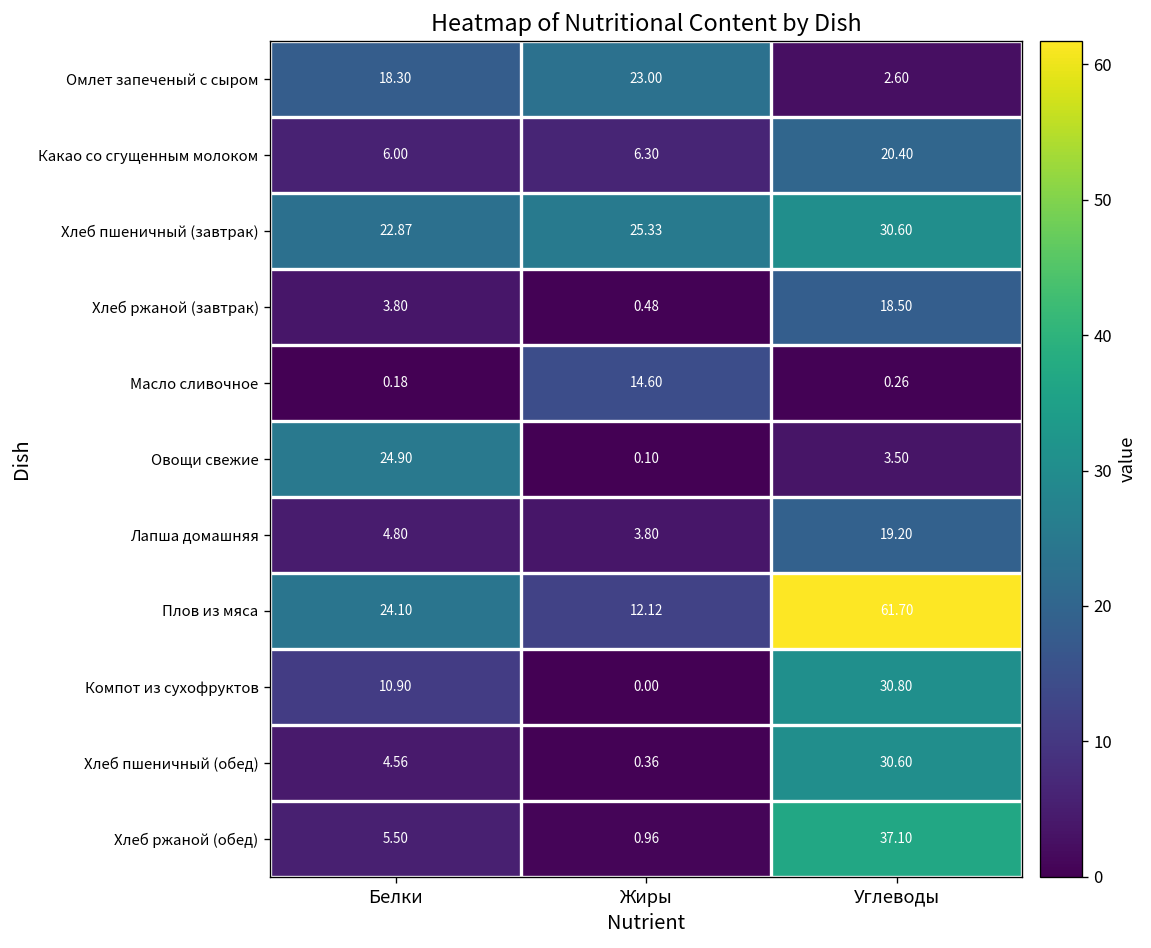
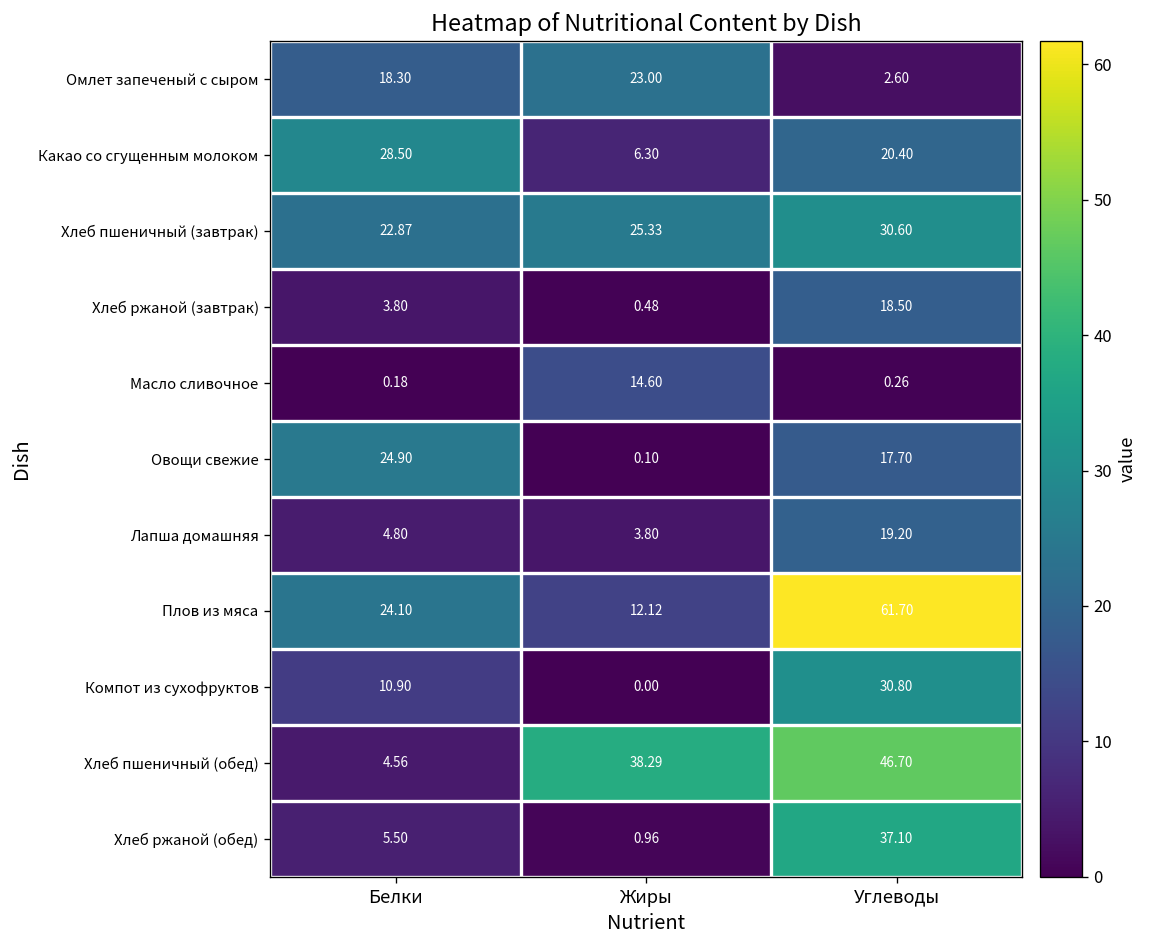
  {
    "Омлет запеченый с сыром": {
      "Белки": 18.30,
      "Жиры": 23.00,
      "Углеводы": 2.60
    },
    "Какао со сгущенным молоком": {
-     "Белки": 6.00,
+     "Белки": 28.50,
      "Жиры": 6.30,
      "Углеводы": 20.40
    },
    "Хлеб пшеничный (завтрак)": {
      "Белки": 22.87,
      "Жиры": 25.33,
      "Углеводы": 30.60
    },
    "Хлеб ржаной (завтрак)": {
      "Белки": 3.80,
      "Жиры": 0.48,
      "Углеводы": 18.50
    },
    "Масло сливочное": {
      "Белки": 0.18,
      "Жиры": 14.60,
      "Углеводы": 0.26
    },
    "Овощи свежие": {
      "Белки": 24.90,
      "Жиры": 0.10,
-     "Углеводы": 3.50
+     "Углеводы": 17.70
    },
    "Лапша домашняя": {
      "Белки": 4.80,
      "Жиры": 3.80,
      "Углеводы": 19.20
    },
    "Плов из мяса": {
      "Белки": 24.10,
      "Жиры": 12.12,
      "Углеводы": 61.70
    },
    "Компот из сухофруктов": {
      "Белки": 10.90,
      "Жиры": 0.00,
      "Углеводы": 30.80
    },
    "Хлеб пшеничный (обед)": {
      "Белки": 4.56,
-     "Жиры": 0.36,
-     "Углеводы": 30.60
+     "Жиры": 38.29,
+     "Углеводы": 46.70
    },
    "Хлеб ржаной (обед)": {
      "Белки": 5.50,
      "Жиры": 0.96,
      "Углеводы": 37.10
    }
  }
